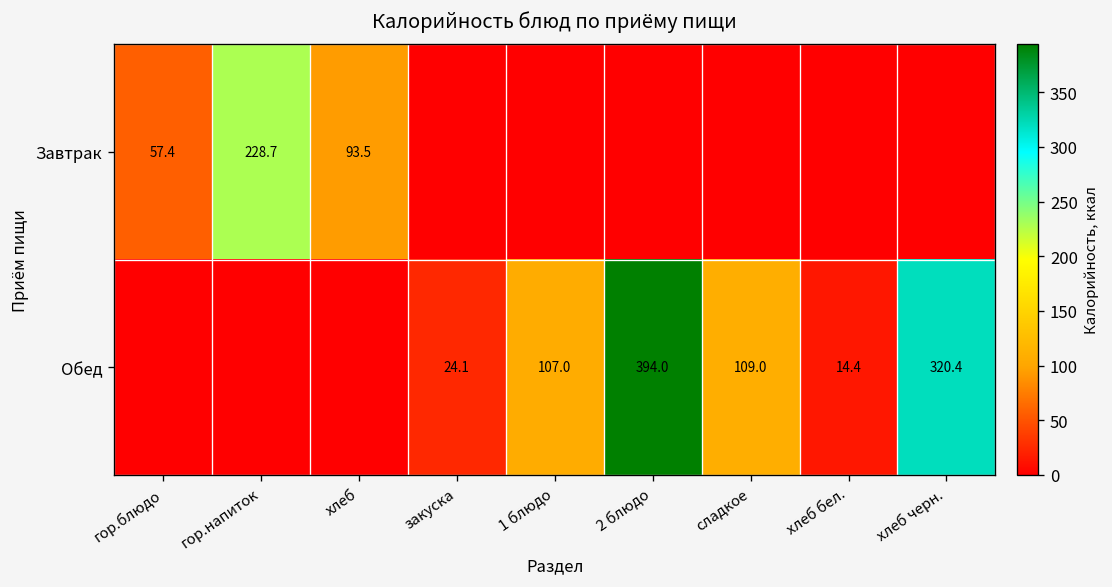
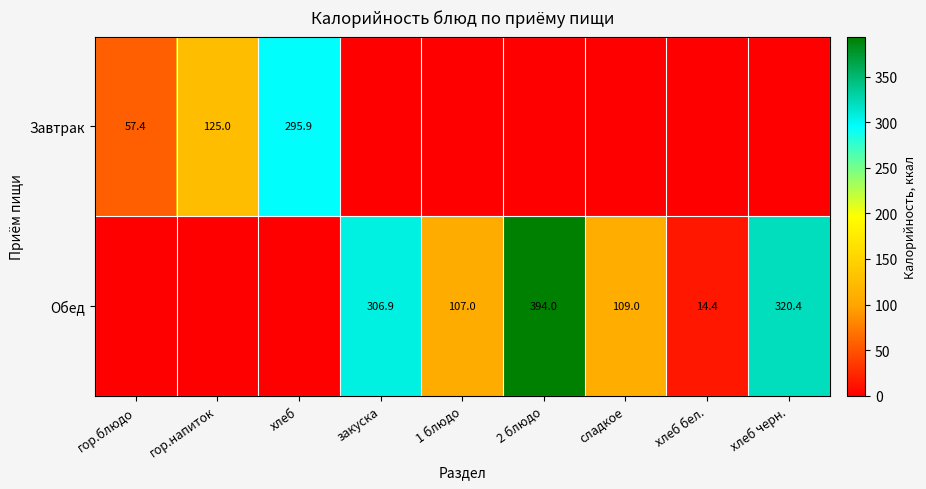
  {
    "Завтрак": {
      "гор.блюдо": 57.4,
-     "гор.напиток": 228.7,
-     "хлеб": 93.5
+     "гор.напиток": 125.0,
+     "хлеб": 295.9
    },
    "Обед": {
-     "закуска": 24.1,
+     "закуска": 306.9,
      "1 блюдо": 107.0,
      "2 блюдо": 394.0,
      "сладкое": 109.0,
      "хлеб бел.": 14.4,
      "хлеб черн.": 320.4
    }
  }
